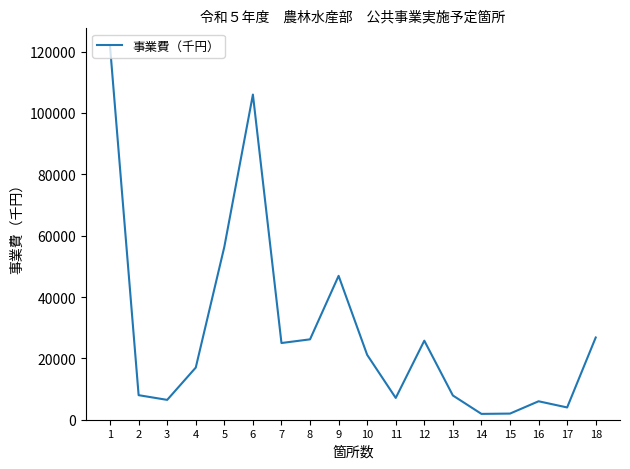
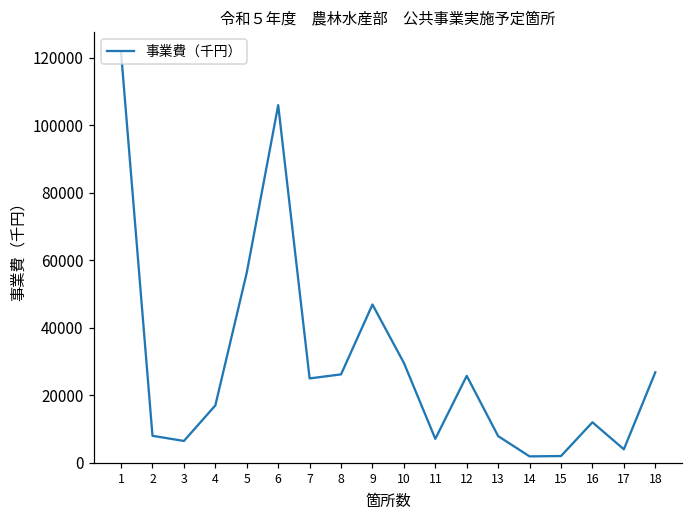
  {
    "2": 8000,
    "3": 6000,
    "4": 17000,
    "5": 56000,
    "6": 106000,
    "7": 25000,
    "8": 26000,
    "9": 47000,
-   "10": 21000,
+   "10": 30000,
    "11": 7000,
    "12": 26000,
    "13": 8000,
    "14": 2000,
    "15": 2000,
-   "16": 6000,
+   "16": 12000,
    "17": 4000,
    "18": 27000
  }
